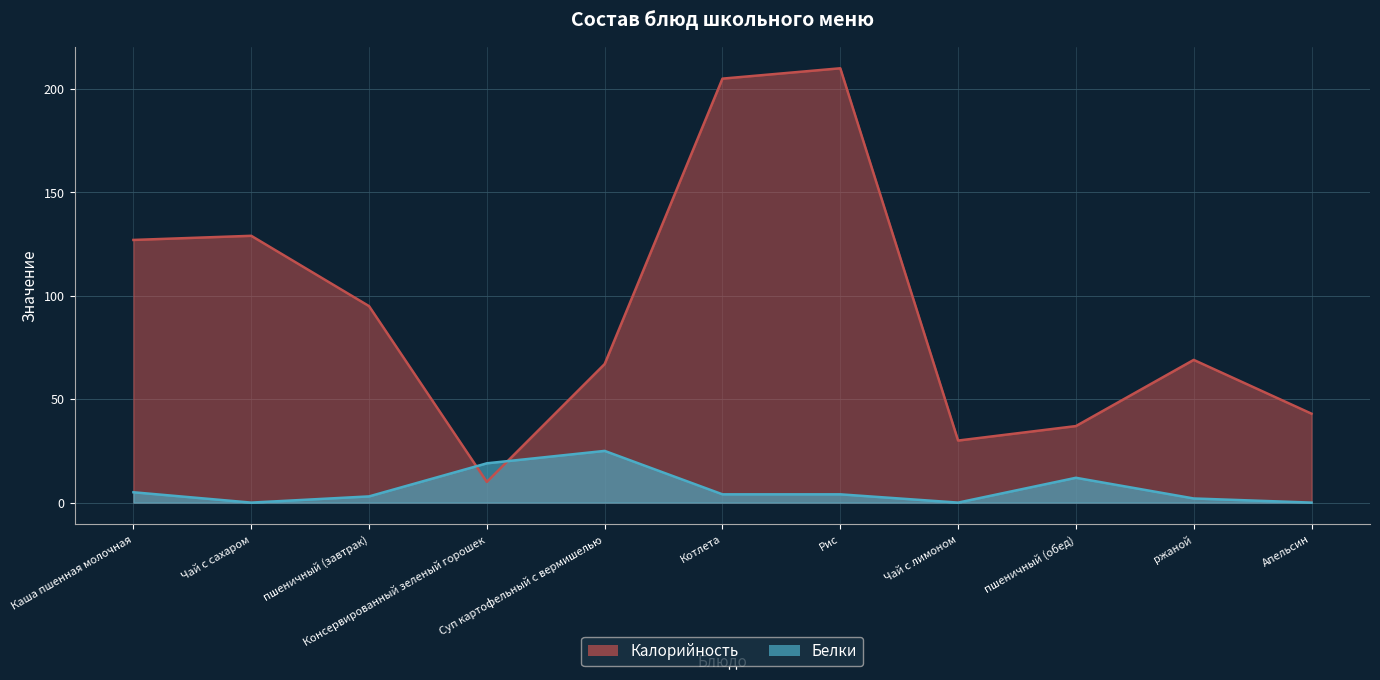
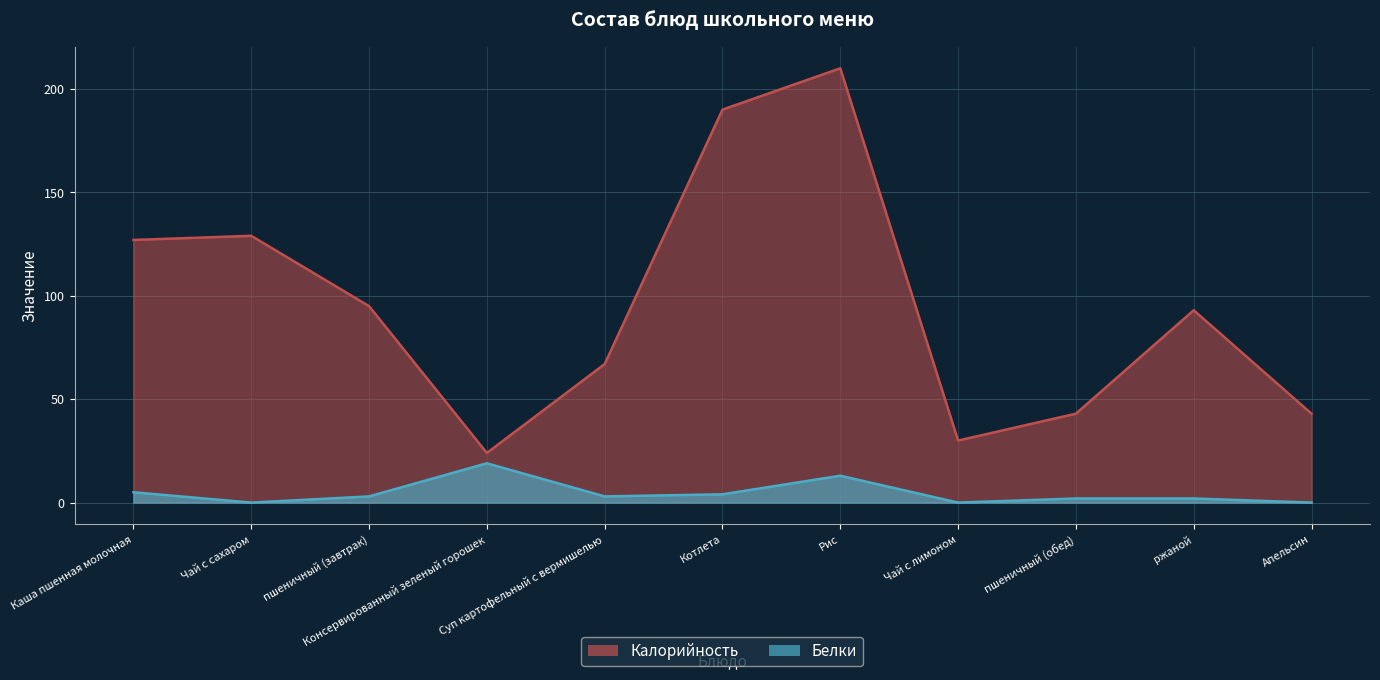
  {
    "Калорийность": {
      "Каша пшенная молочная": 127,
      "Чай с сахаром": 129,
      "пшеничный (завтрак)": 95,
-     "Консервированный зеленый горошек": 10,
+     "Консервированный зеленый горошек": 24,
      "Суп картофельный с вермишелью": 67,
-     "Котлета": 205,
+     "Котлета": 190,
      "Рис": 210,
      "Чай с лимоном": 30,
-     "пшеничный (обед)": 37,
-     "ржаной": 69,
+     "пшеничный (обед)": 43,
+     "ржаной": 93,
      "Апельсин": 43
    },
    "Белки": {
      "Каша пшенная молочная": 5,
      "Чай с сахаром": 0,
      "пшеничный (завтрак)": 3,
      "Консервированный зеленый горошек": 19,
-     "Суп картофельный с вермишелью": 25,
+     "Суп картофельный с вермишелью": 3,
      "Котлета": 4,
-     "Рис": 4,
+     "Рис": 13,
      "Чай с лимоном": 0,
-     "пшеничный (обед)": 12,
+     "пшеничный (обед)": 2,
      "ржаной": 2,
      "Апельсин": 0
    }
  }
